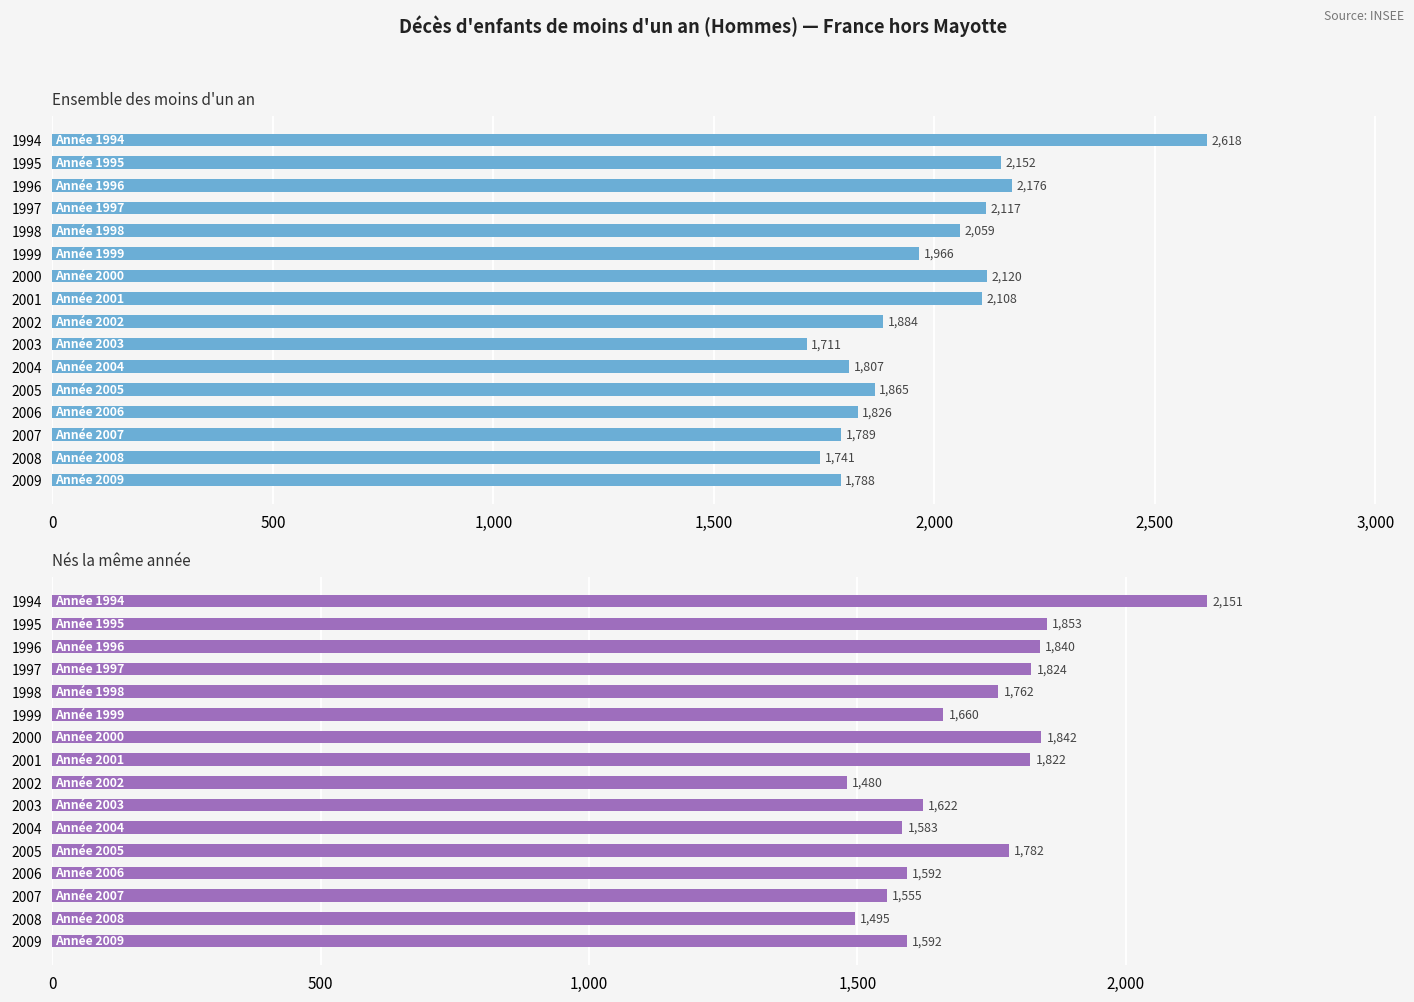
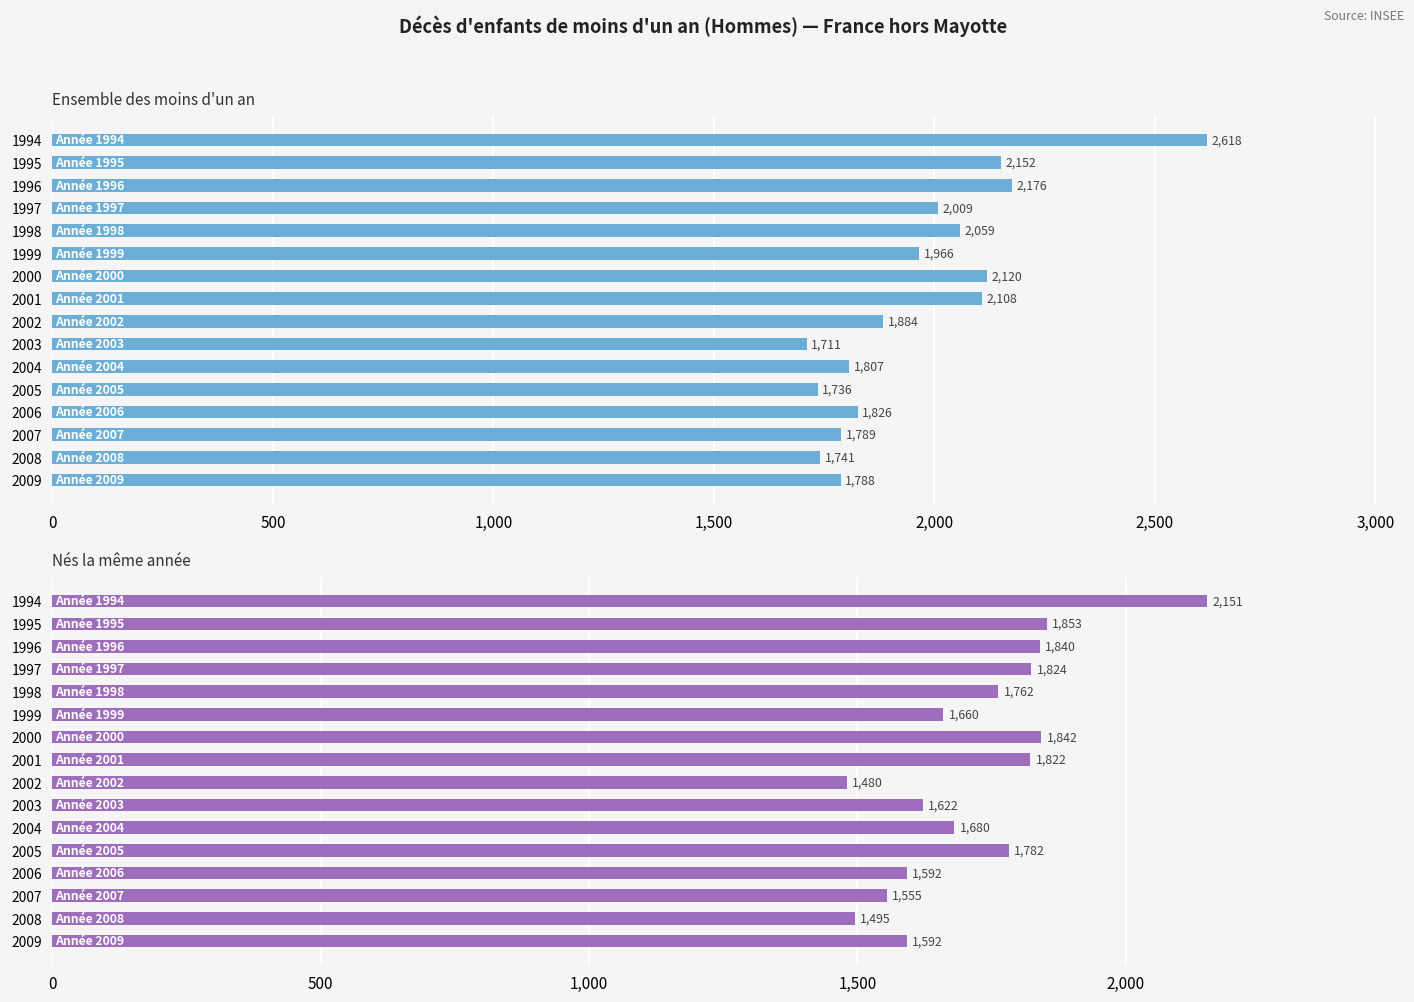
  {
    "Ensemble des moins d'un an": {
      "1994": "2,618",
      "1995": "2,152",
      "1996": "2,176",
-     "1997": "2,117",
+     "1997": "2,009",
      "1998": "2,059",
      "1999": "1,966",
      "2000": "2,120",
      "2001": "2,108",
      "2002": "1,884",
      "2003": "1,711",
      "2004": "1,807",
-     "2005": "1,865",
+     "2005": "1,736",
      "2006": "1,826",
      "2007": "1,789",
      "2008": "1,741",
      "2009": "1,788"
    },
    "Nés la même année": {
      "1994": "2,151",
      "1995": "1,853",
      "1996": "1,840",
      "1997": "1,824",
      "1998": "1,762",
      "1999": "1,660",
      "2000": "1,842",
      "2001": "1,822",
      "2002": "1,480",
      "2003": "1,622",
-     "2004": "1,583",
+     "2004": "1,680",
      "2005": "1,782",
      "2006": "1,592",
      "2007": "1,555",
      "2008": "1,495",
      "2009": "1,592"
    }
  }
